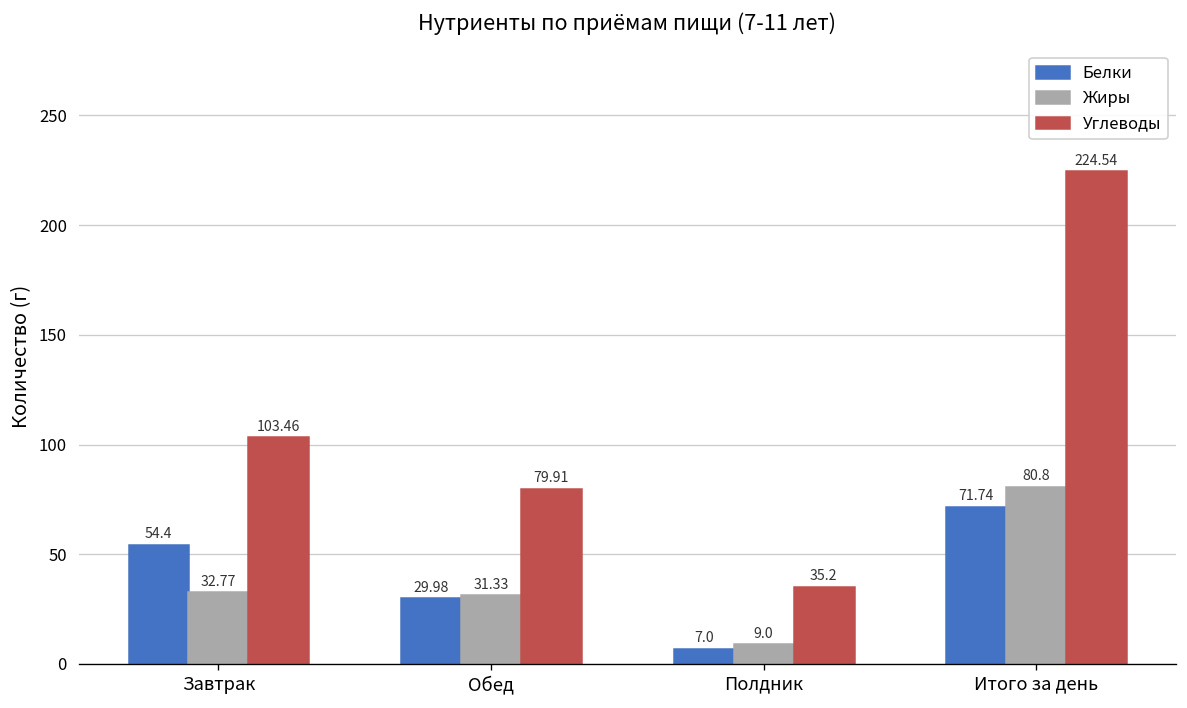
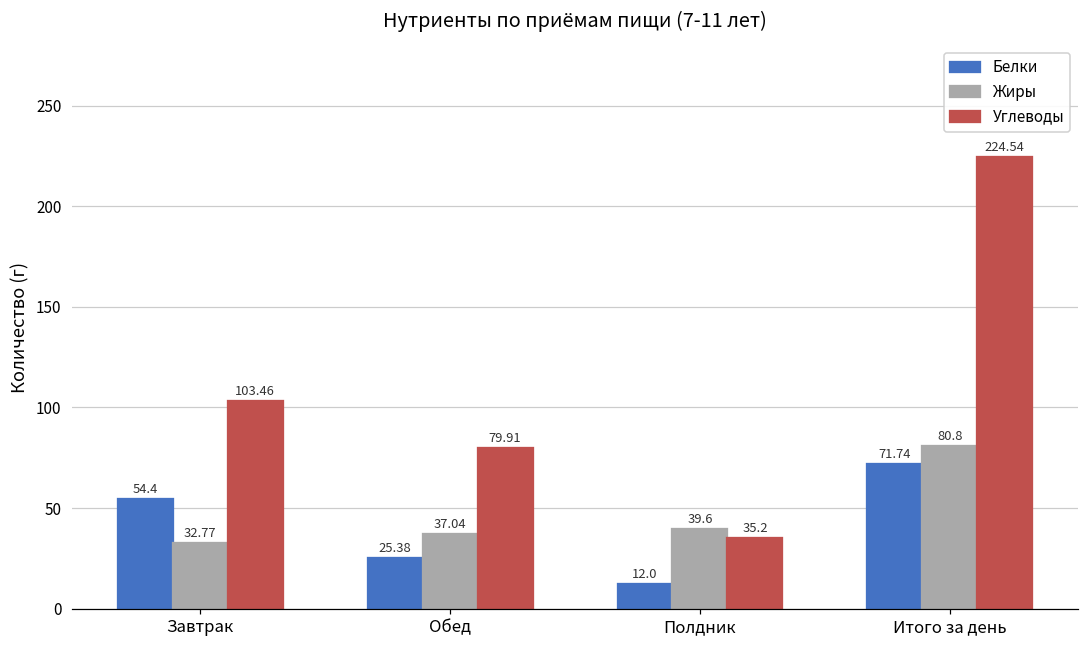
  {
    "Белки": {
      "Завтрак": 54.4,
-     "Обед": 29.98,
-     "Полдник": 7.0,
+     "Обед": 25.38,
+     "Полдник": 12.0,
      "Итого за день": 71.74
    },
    "Жиры": {
      "Завтрак": 32.77,
-     "Обед": 31.33,
-     "Полдник": 9.0,
+     "Обед": 37.04,
+     "Полдник": 39.6,
      "Итого за день": 80.8
    },
    "Углеводы": {
      "Завтрак": 103.46,
      "Обед": 79.91,
      "Полдник": 35.2,
      "Итого за день": 224.54
    }
  }
